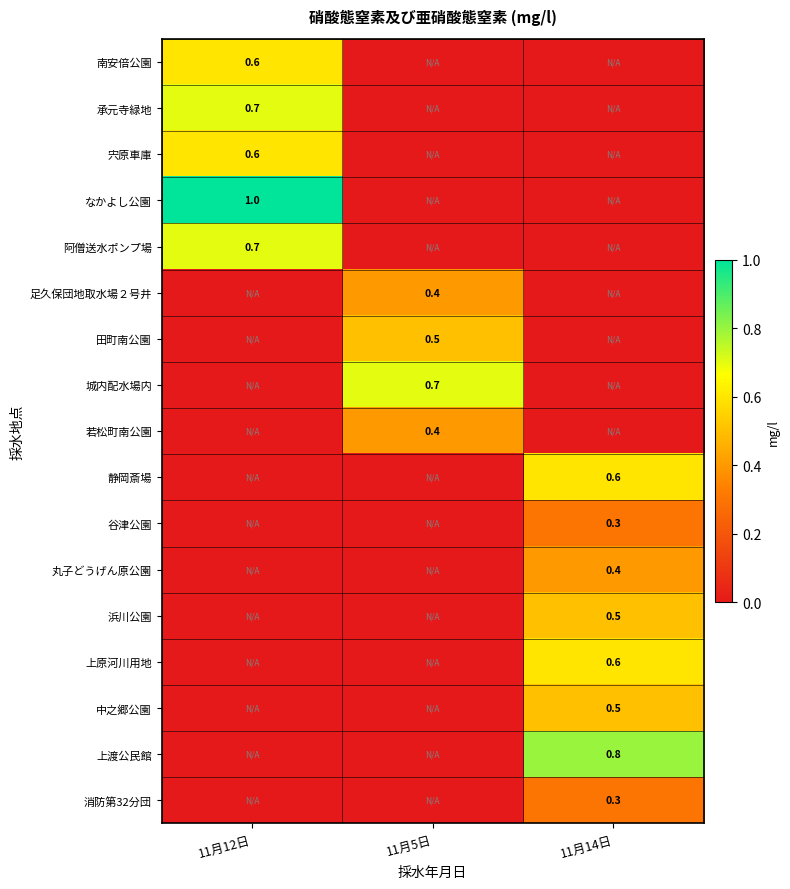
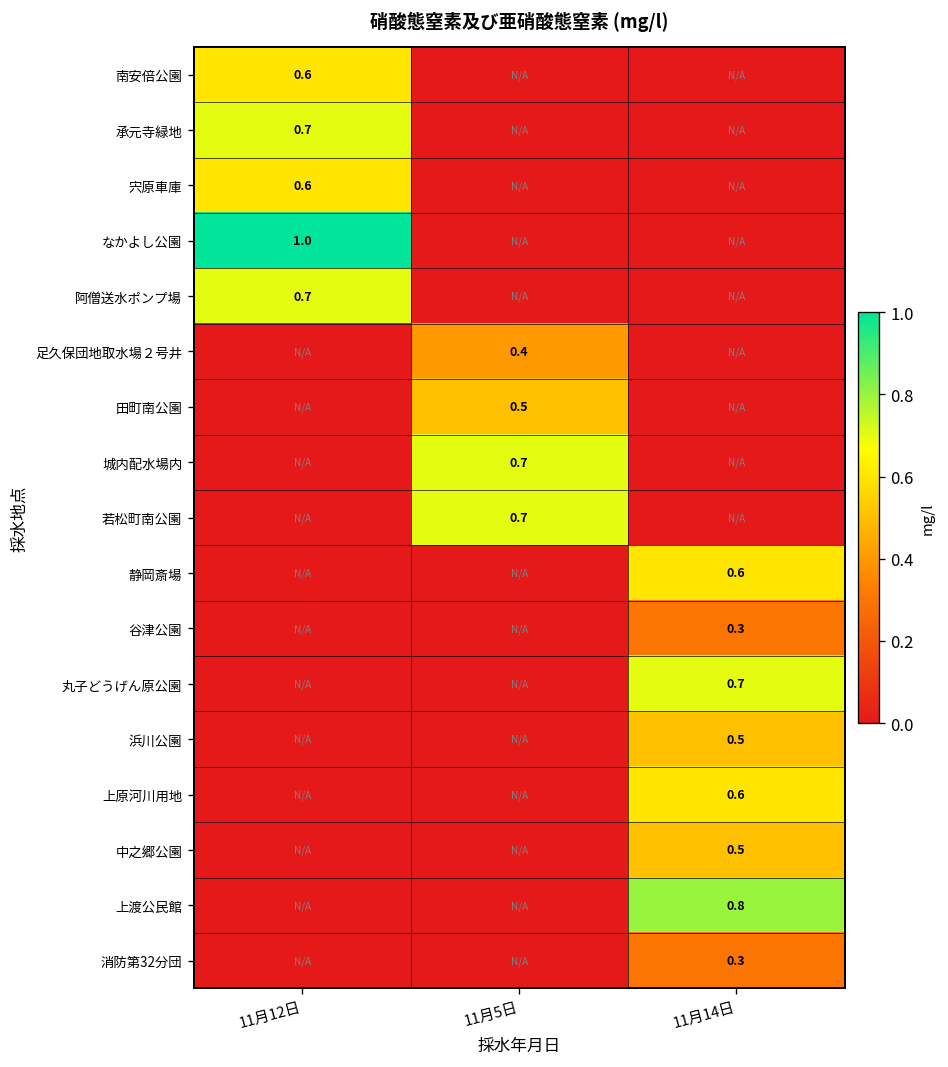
  {
    "南安倍公園": {
      "11月12日": 0.6
    },
    "承元寺緑地": {
      "11月12日": 0.7
    },
    "宍原車庫": {
      "11月12日": 0.6
    },
    "なかよし公園": {
      "11月12日": 1.0
    },
    "阿僧送水ポンプ場": {
      "11月12日": 0.7
    },
    "足久保団地取水場２号井": {
      "11月5日": 0.4
    },
    "田町南公園": {
      "11月5日": 0.5
    },
    "城内配水場内": {
      "11月5日": 0.7
    },
    "若松町南公園": {
-     "11月5日": 0.4
+     "11月5日": 0.7
    },
    "静岡斎場": {
      "11月14日": 0.6
    },
    "谷津公園": {
      "11月14日": 0.3
    },
    "丸子どうげん原公園": {
-     "11月14日": 0.4
+     "11月14日": 0.7
    },
    "浜川公園": {
      "11月14日": 0.5
    },
    "上原河川用地": {
      "11月14日": 0.6
    },
    "中之郷公園": {
      "11月14日": 0.5
    },
    "上渡公民館": {
      "11月14日": 0.8
    },
    "消防第32分団": {
      "11月14日": 0.3
    }
  }
